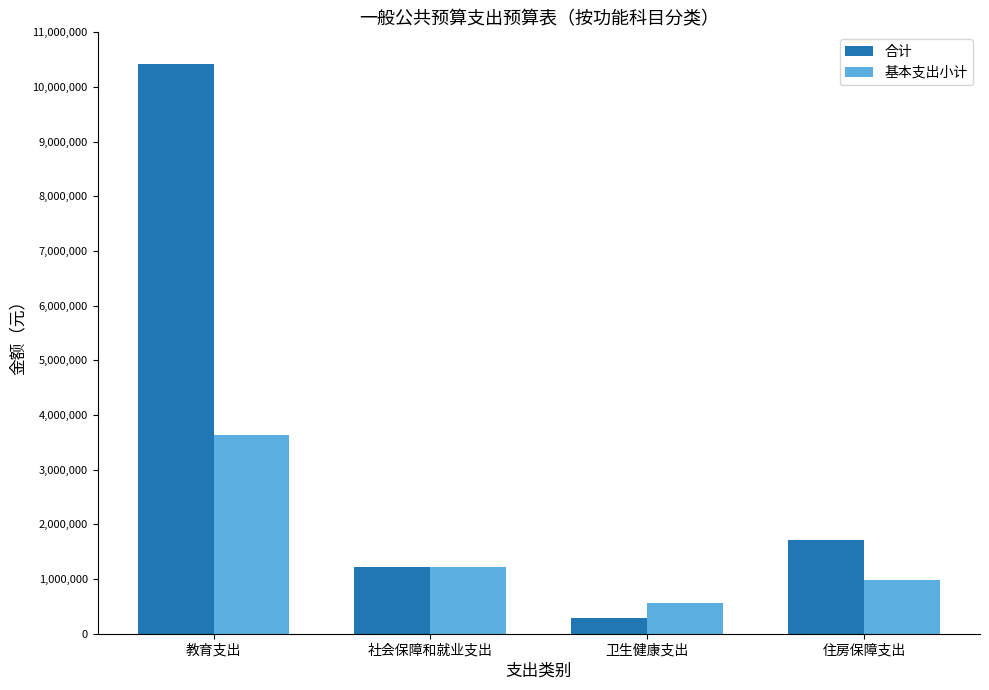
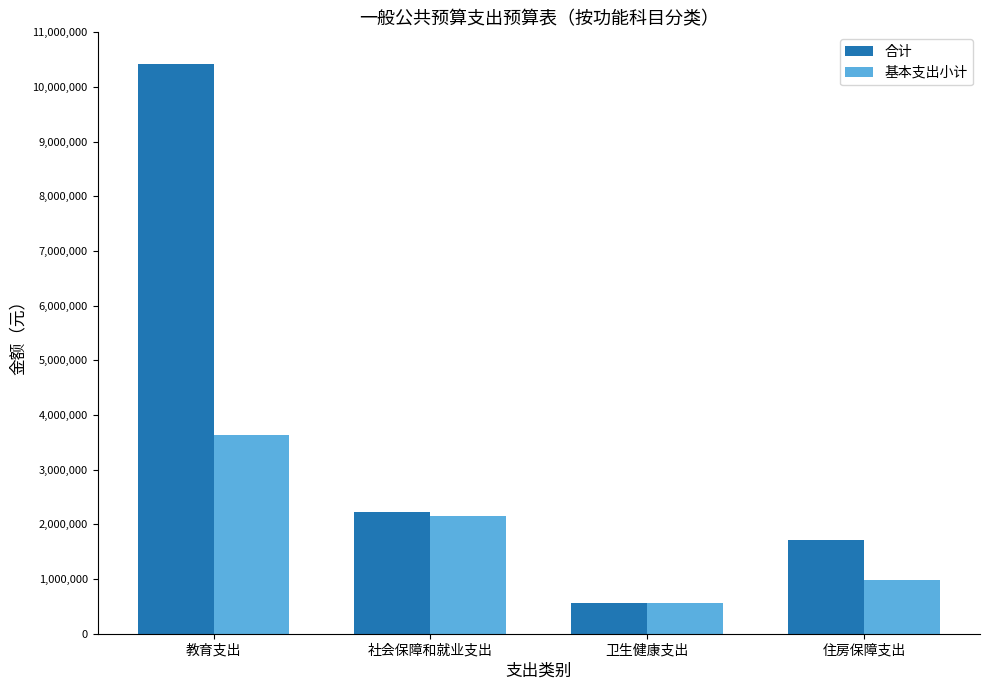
  {
    "合计": {
      "教育支出": "10,400,000",
-     "社会保障和就业支出": "1,200,000",
-     "卫生健康支出": "300,000",
+     "社会保障和就业支出": "2,200,000",
+     "卫生健康支出": "600,000",
      "住房保障支出": "1,700,000"
    },
    "基本支出小计": {
      "教育支出": "3,600,000",
-     "社会保障和就业支出": "1,200,000",
+     "社会保障和就业支出": "2,200,000",
      "卫生健康支出": "600,000",
      "住房保障支出": "1,000,000"
    }
  }
